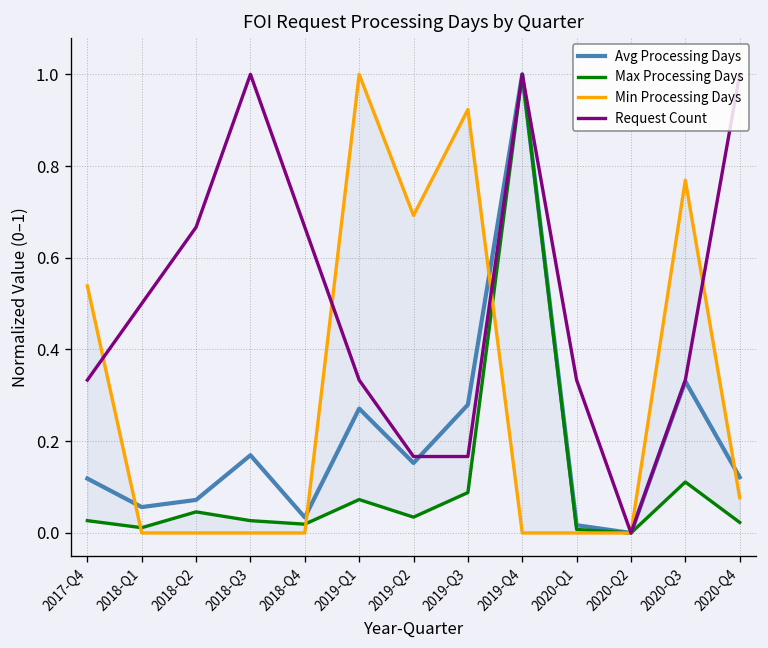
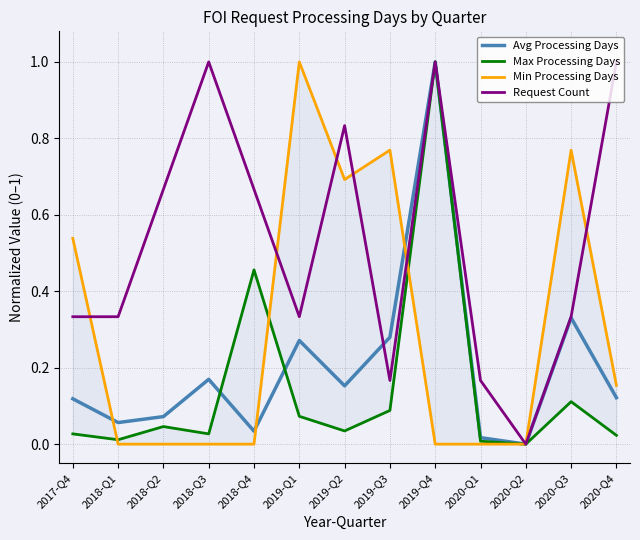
  {
    "Max Processing Days": {
      "2017-Q4": 0.03,
-     "2018-Q4": 0.02,
+     "2018-Q4": 0.46,
      "2019-Q1": 0.07,
      "2019-Q2": 0.03,
      "2019-Q3": 0.09,
      "2020-Q3": 0.11,
      "2020-Q4": 0.02
    },
    "Min Processing Days": {
      "2018-Q1": 0.00,
      "2018-Q2": 0.00,
      "2018-Q3": 0.00,
      "2018-Q4": 0.00,
-     "2019-Q3": 0.92,
+     "2019-Q3": 0.77,
      "2019-Q4": 0.00,
      "2020-Q1": 0.00,
-     "2020-Q4": 0.08
+     "2020-Q4": 0.15
    },
    "Request Count": {
      "2017-Q4": 0.33,
-     "2018-Q1": 0.50,
+     "2018-Q1": 0.33,
      "2018-Q2": 0.67,
      "2018-Q3": 1.00,
      "2018-Q4": 0.67,
      "2019-Q1": 0.33,
-     "2019-Q2": 0.17,
+     "2019-Q2": 0.83,
      "2019-Q3": 0.17,
-     "2020-Q1": 0.33
+     "2020-Q1": 0.17
    }
  }
